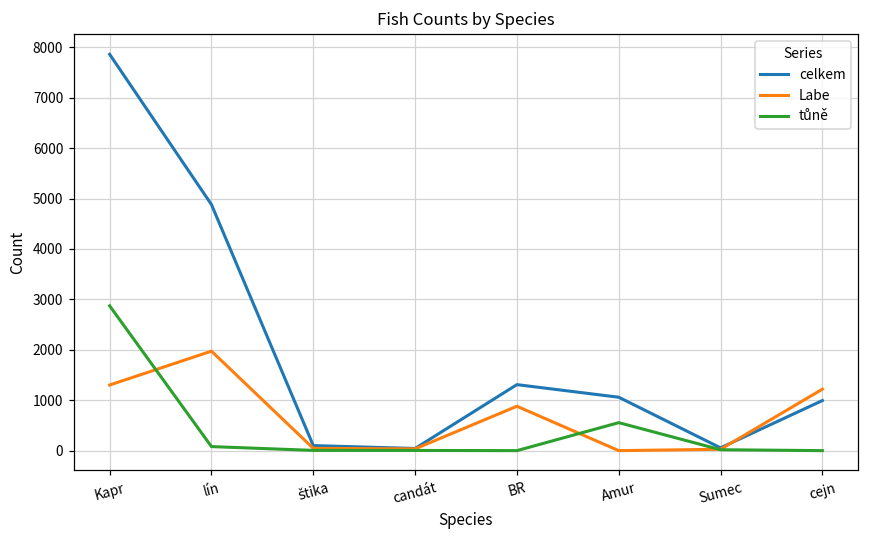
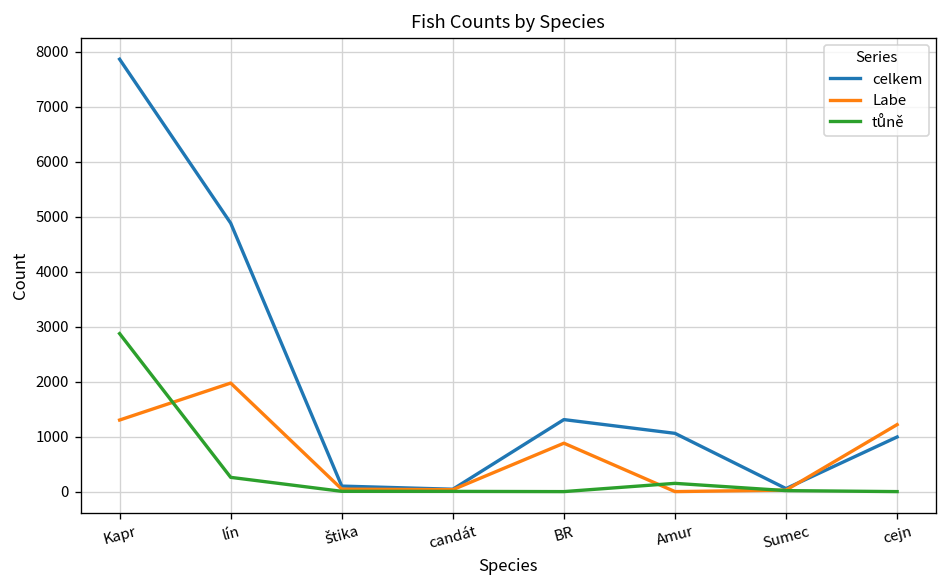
  {
    "celkem": {
      "Kapr": 7900,
      "lín": 4900,
      "BR": 1300,
      "Amur": 1100,
      "cejn": 1000
    },
    "Labe": {
      "Kapr": 1300,
      "lín": 2000,
      "BR": 900,
      "Amur": 0,
      "cejn": 1200
    },
    "tůně": {
      "Kapr": 2900,
-     "lín": 100,
+     "lín": 300,
      "BR": 0,
-     "Amur": 600,
+     "Amur": 200,
      "cejn": 0
    }
  }
